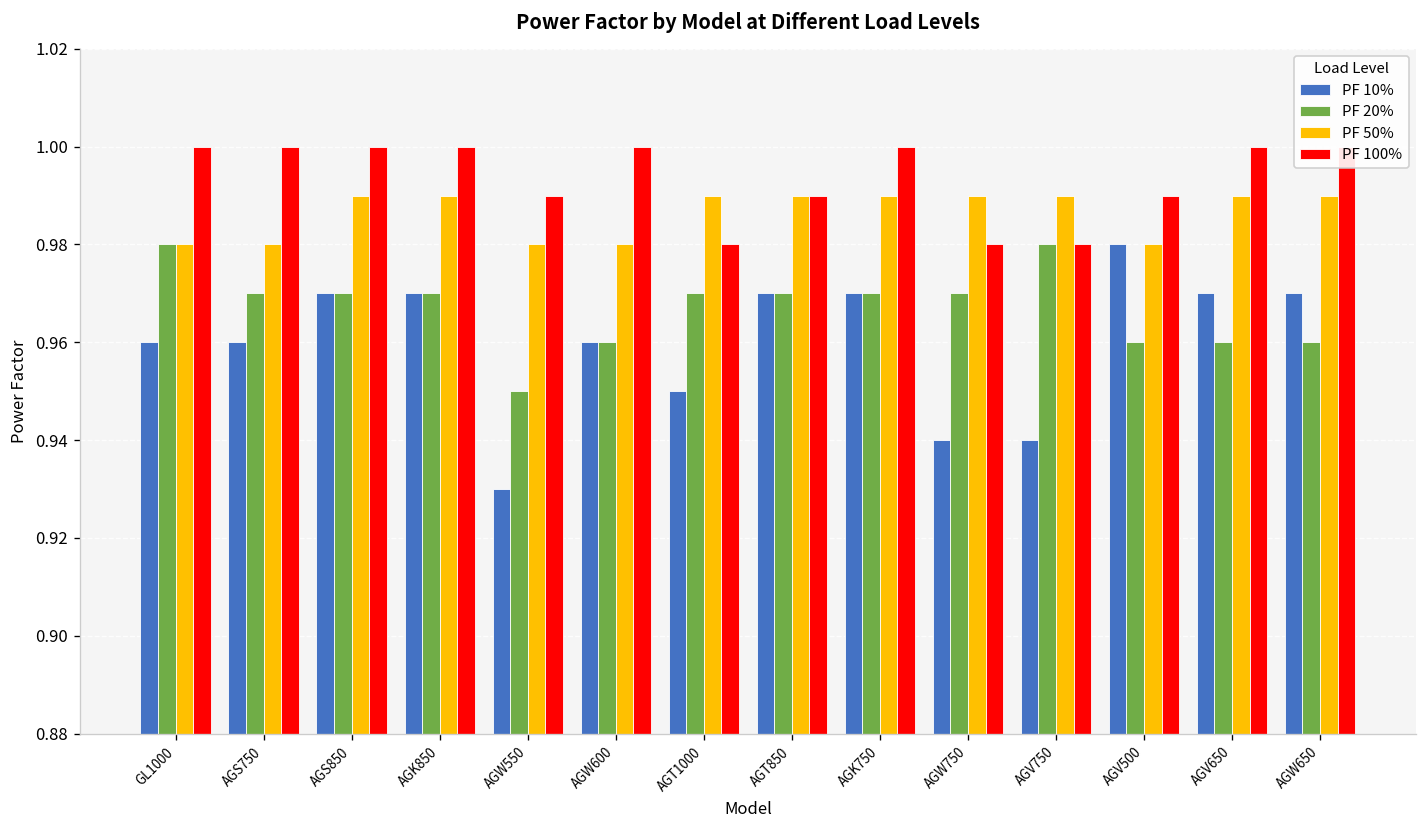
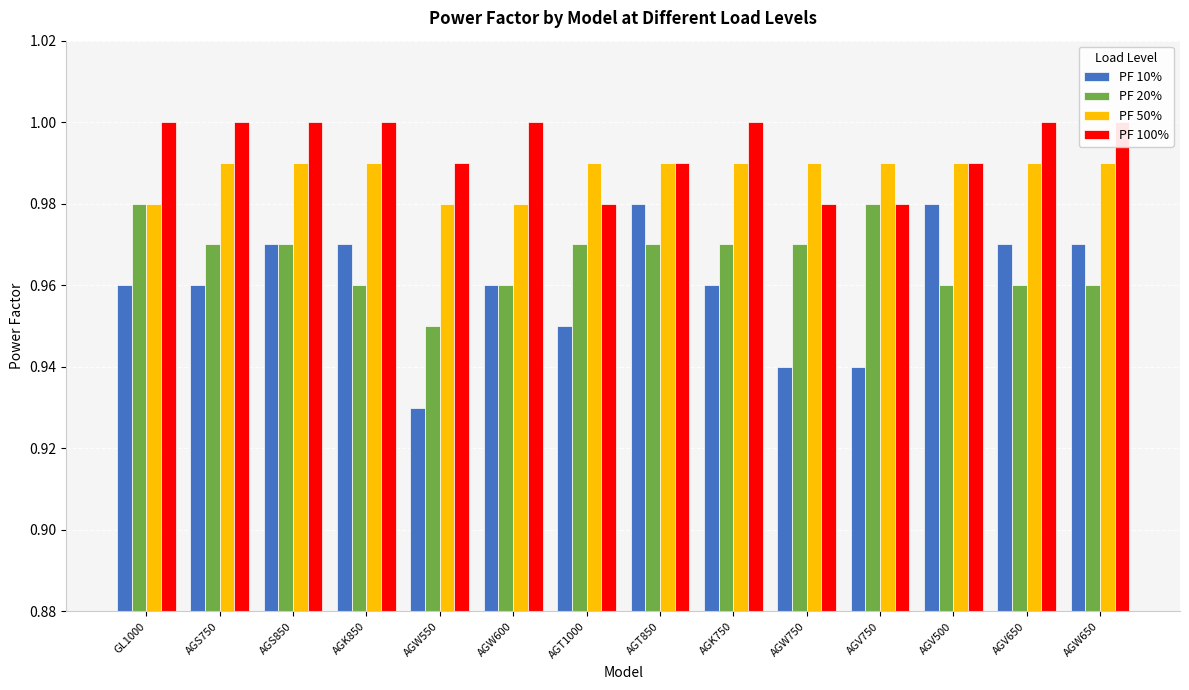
  {
    "PF 10%": {
      "GL1000": 0.96,
      "AGS750": 0.96,
      "AGS850": 0.97,
      "AGK850": 0.97,
      "AGW550": 0.93,
      "AGW600": 0.96,
      "AGT1000": 0.95,
-     "AGT850": 0.97,
-     "AGK750": 0.97,
+     "AGT850": 0.98,
+     "AGK750": 0.96,
      "AGW750": 0.94,
      "AGV750": 0.94,
      "AGV500": 0.98,
      "AGV650": 0.97,
      "AGW650": 0.97
    },
    "PF 20%": {
      "GL1000": 0.98,
      "AGS750": 0.97,
      "AGS850": 0.97,
-     "AGK850": 0.97,
+     "AGK850": 0.96,
      "AGW550": 0.95,
      "AGW600": 0.96,
      "AGT1000": 0.97,
      "AGT850": 0.97,
      "AGK750": 0.97,
      "AGW750": 0.97,
      "AGV750": 0.98,
      "AGV500": 0.96,
      "AGV650": 0.96,
      "AGW650": 0.96
    },
    "PF 50%": {
      "GL1000": 0.98,
-     "AGS750": 0.98,
+     "AGS750": 0.99,
      "AGS850": 0.99,
      "AGK850": 0.99,
      "AGW550": 0.98,
      "AGW600": 0.98,
      "AGT1000": 0.99,
      "AGT850": 0.99,
      "AGK750": 0.99,
      "AGW750": 0.99,
      "AGV750": 0.99,
-     "AGV500": 0.98,
+     "AGV500": 0.99,
      "AGV650": 0.99,
      "AGW650": 0.99
    },
    "PF 100%": {
      "GL1000": 1.00,
      "AGS750": 1.00,
      "AGS850": 1.00,
      "AGK850": 1.00,
      "AGW550": 0.99,
      "AGW600": 1.00,
      "AGT1000": 0.98,
      "AGT850": 0.99,
      "AGK750": 1.00,
      "AGW750": 0.98,
      "AGV750": 0.98,
      "AGV500": 0.99,
      "AGV650": 1.00
    }
  }
